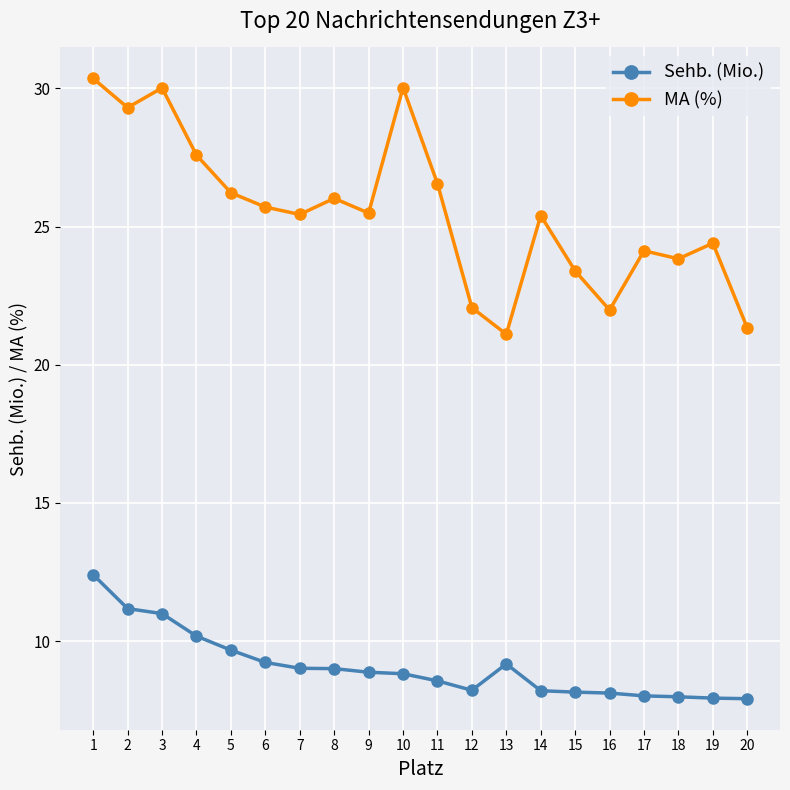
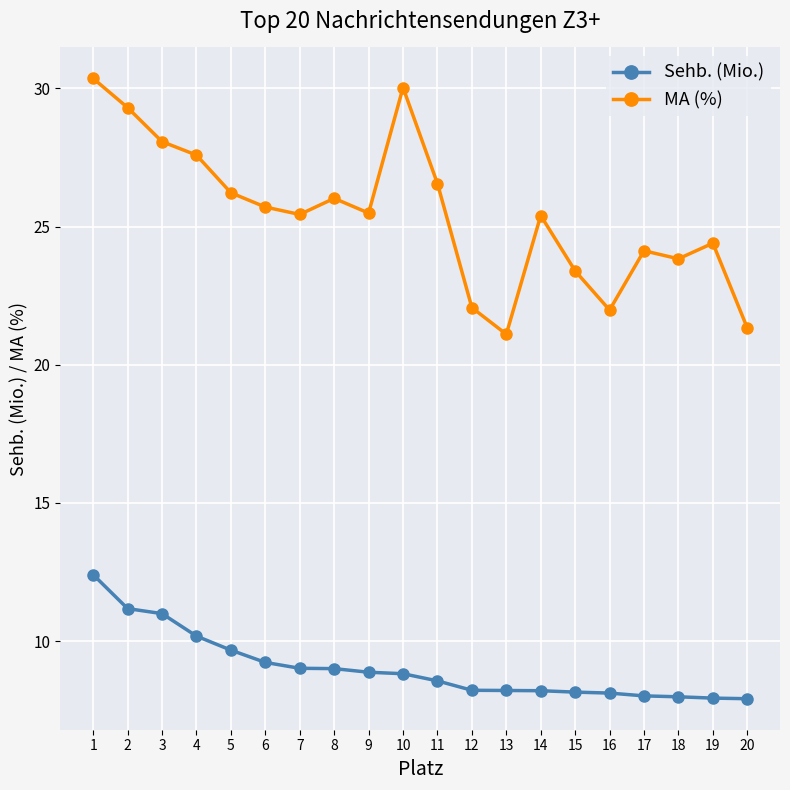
  {
    "Sehb. (Mio.)": {
      "1": 12.4,
      "2": 11.2,
      "3": 11.0,
      "4": 10.2,
      "5": 9.7,
      "6": 9.2,
      "7": 9.0,
      "8": 9.0,
      "9": 8.9,
      "10": 8.8,
      "11": 8.6,
      "12": 8.2,
-     "13": 9.2,
+     "13": 8.2,
      "14": 8.2,
      "15": 8.2,
      "16": 8.1,
      "17": 8.0,
      "18": 8.0,
      "19": 7.9,
      "20": 7.9
    },
    "MA (%)": {
      "1": 30.4,
      "2": 29.3,
-     "3": 30.0,
+     "3": 28.1,
      "4": 27.6,
      "5": 26.2,
      "6": 25.7,
      "7": 25.4,
      "8": 26.0,
      "9": 25.5,
      "10": 30.0,
      "11": 26.6,
      "12": 22.1,
      "13": 21.1,
      "14": 25.4,
      "15": 23.4,
      "16": 22.0,
      "17": 24.1,
      "18": 23.8,
      "19": 24.4,
      "20": 21.3
    }
  }
